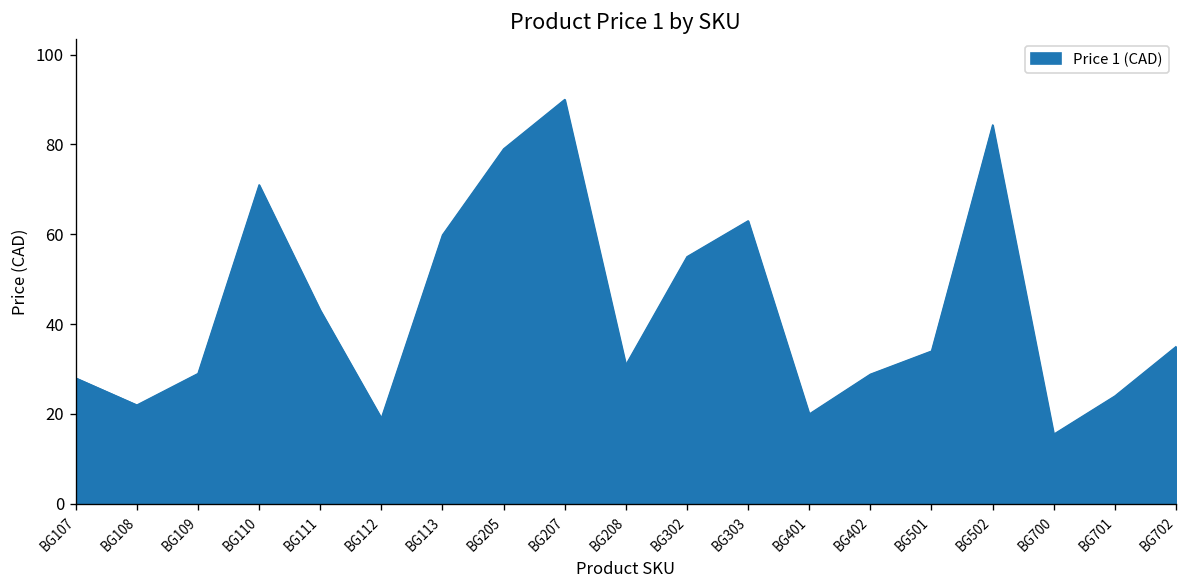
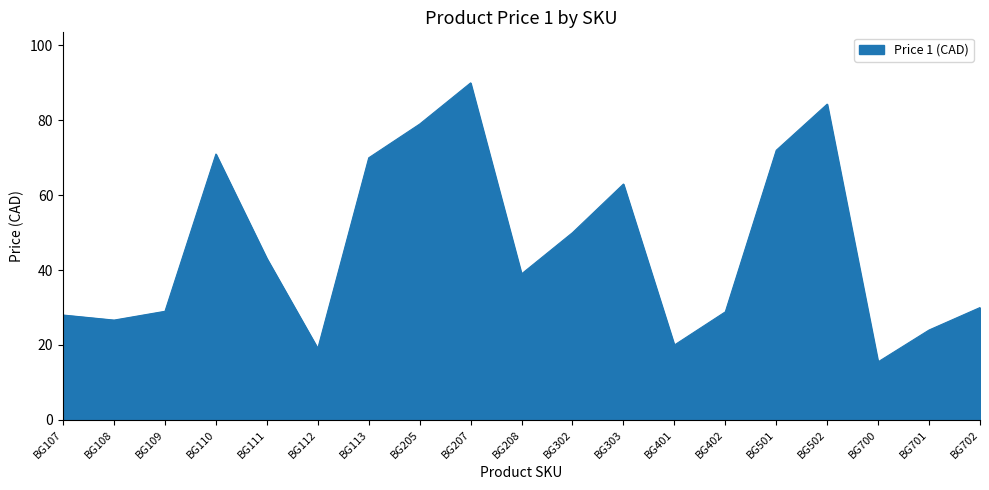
  {
    "BG107": 28,
-   "BG108": 22,
+   "BG108": 27,
    "BG109": 29,
    "BG110": 71,
    "BG111": 43,
    "BG112": 19,
-   "BG113": 60,
+   "BG113": 70,
    "BG205": 79,
    "BG207": 90,
-   "BG208": 31,
-   "BG302": 55,
+   "BG208": 39,
+   "BG302": 50,
    "BG303": 63,
    "BG401": 20,
    "BG402": 29,
-   "BG501": 34,
+   "BG501": 72,
    "BG502": 84,
    "BG700": 16,
    "BG701": 24,
-   "BG702": 35
+   "BG702": 30
  }
